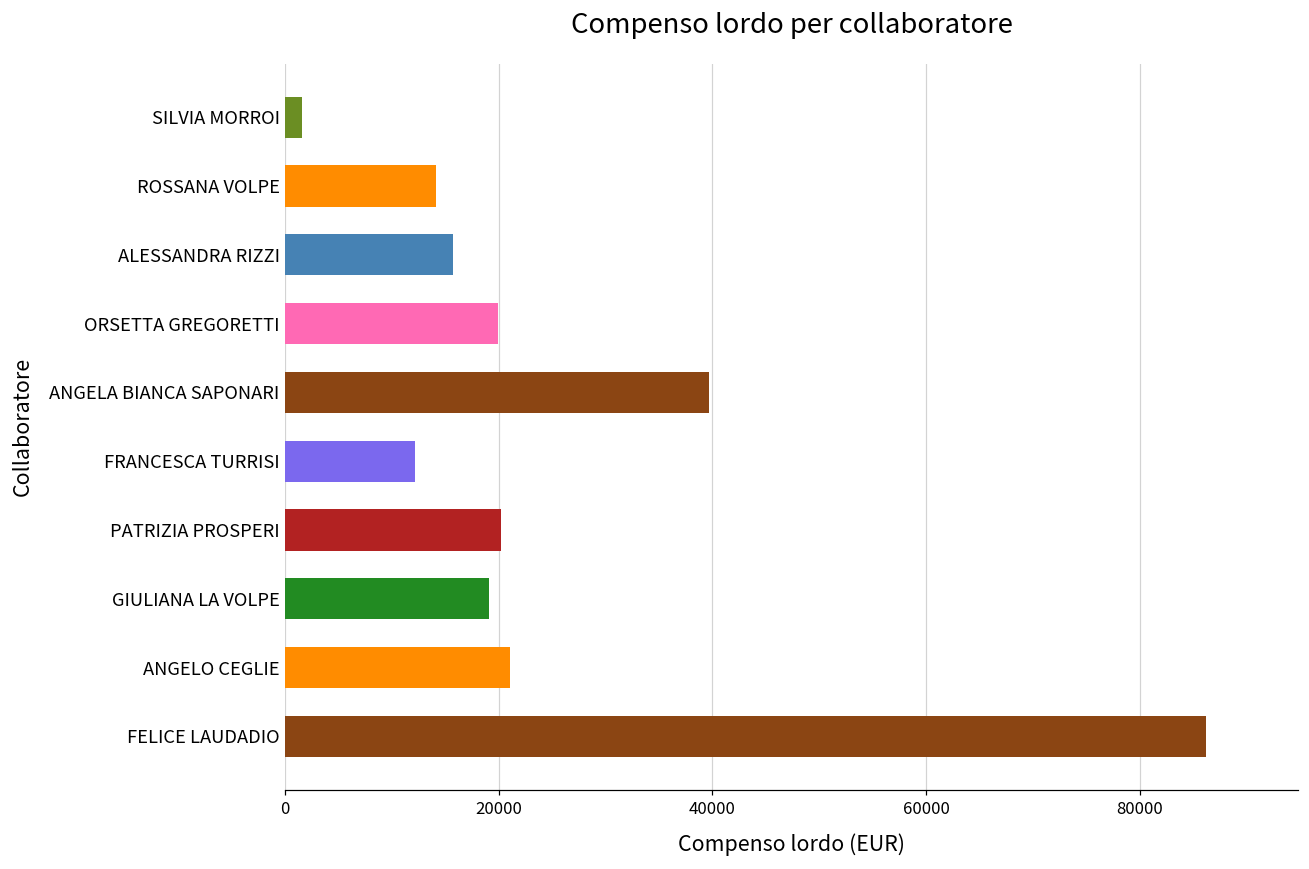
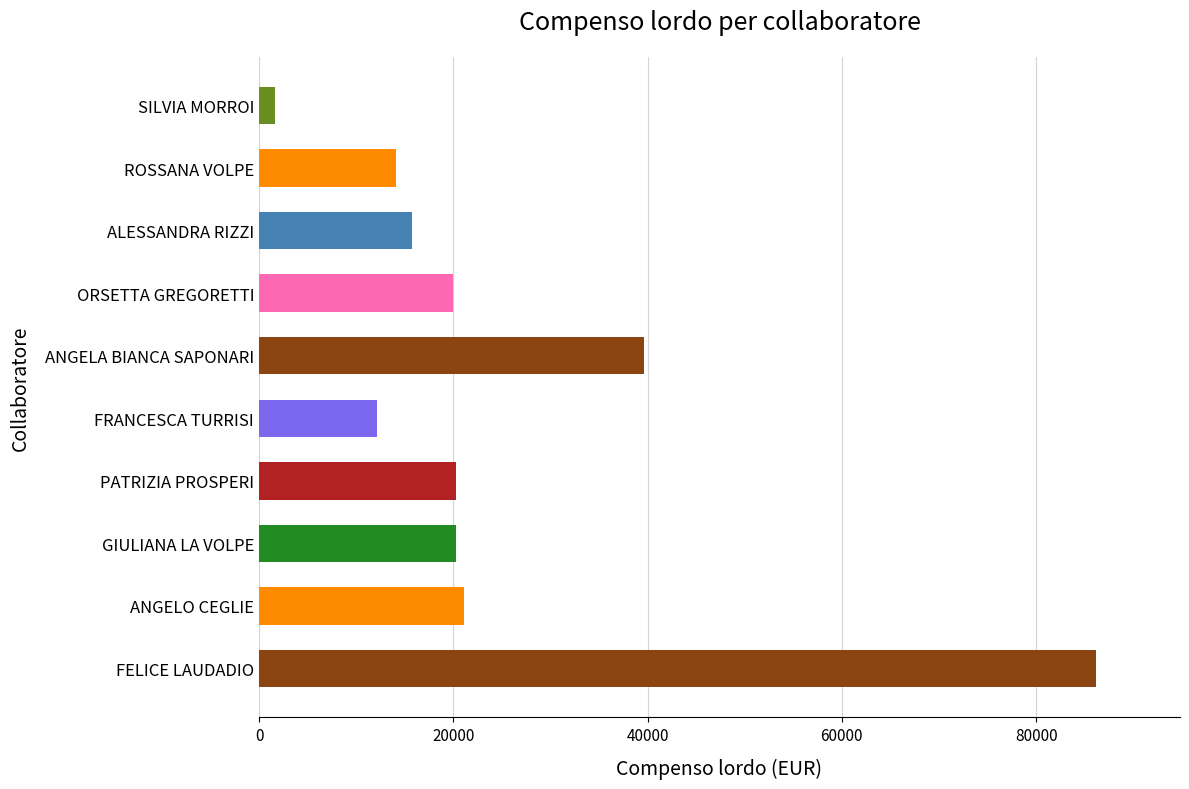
  {
    "SILVIA MORROI": 2000,
    "ROSSANA VOLPE": 14000,
    "ALESSANDRA RIZZI": 16000,
    "ORSETTA GREGORETTI": 20000,
    "ANGELA BIANCA SAPONARI": 40000,
    "FRANCESCA TURRISI": 12000,
    "PATRIZIA PROSPERI": 20000,
-   "GIULIANA LA VOLPE": 19000,
+   "GIULIANA LA VOLPE": 20000,
    "ANGELO CEGLIE": 21000,
    "FELICE LAUDADIO": 86000
  }
